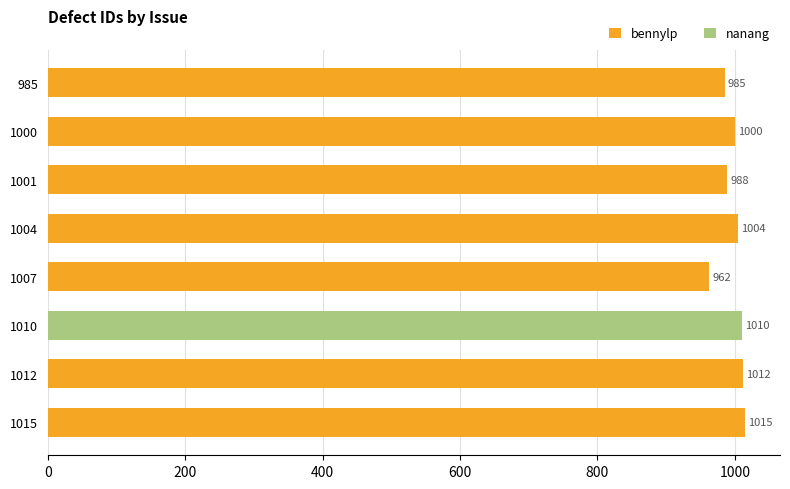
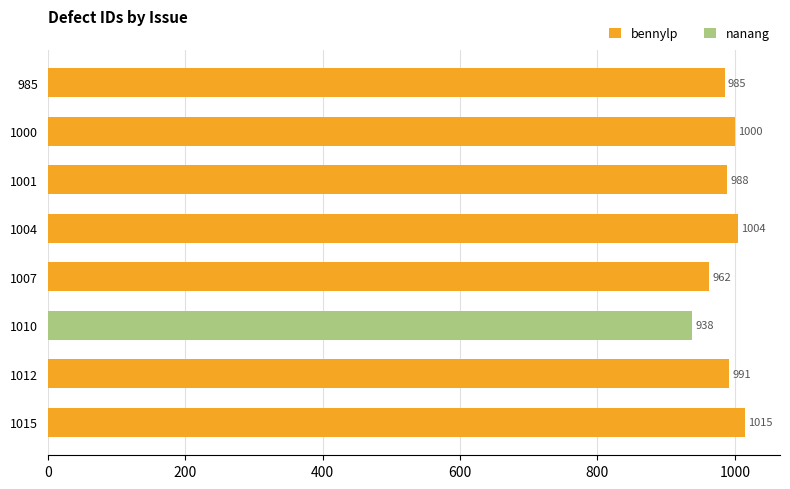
  {
    "bennylp": {
      "985": 985,
      "1000": 1000,
      "1001": 988,
      "1004": 1004,
      "1007": 962,
-     "1012": 1012,
+     "1012": 991,
      "1015": 1015
    },
    "nanang": {
-     "1010": 1010
+     "1010": 938
    }
  }
